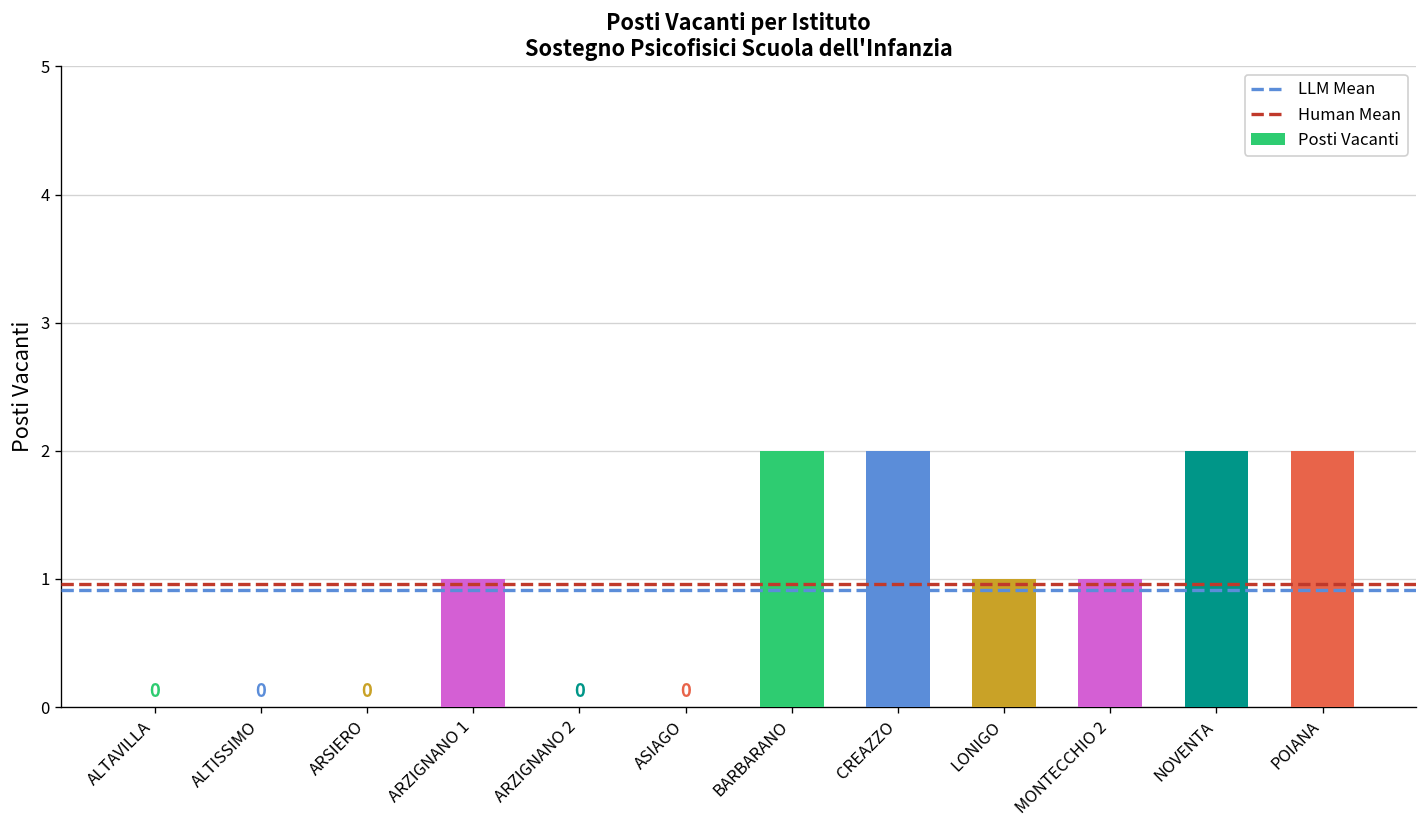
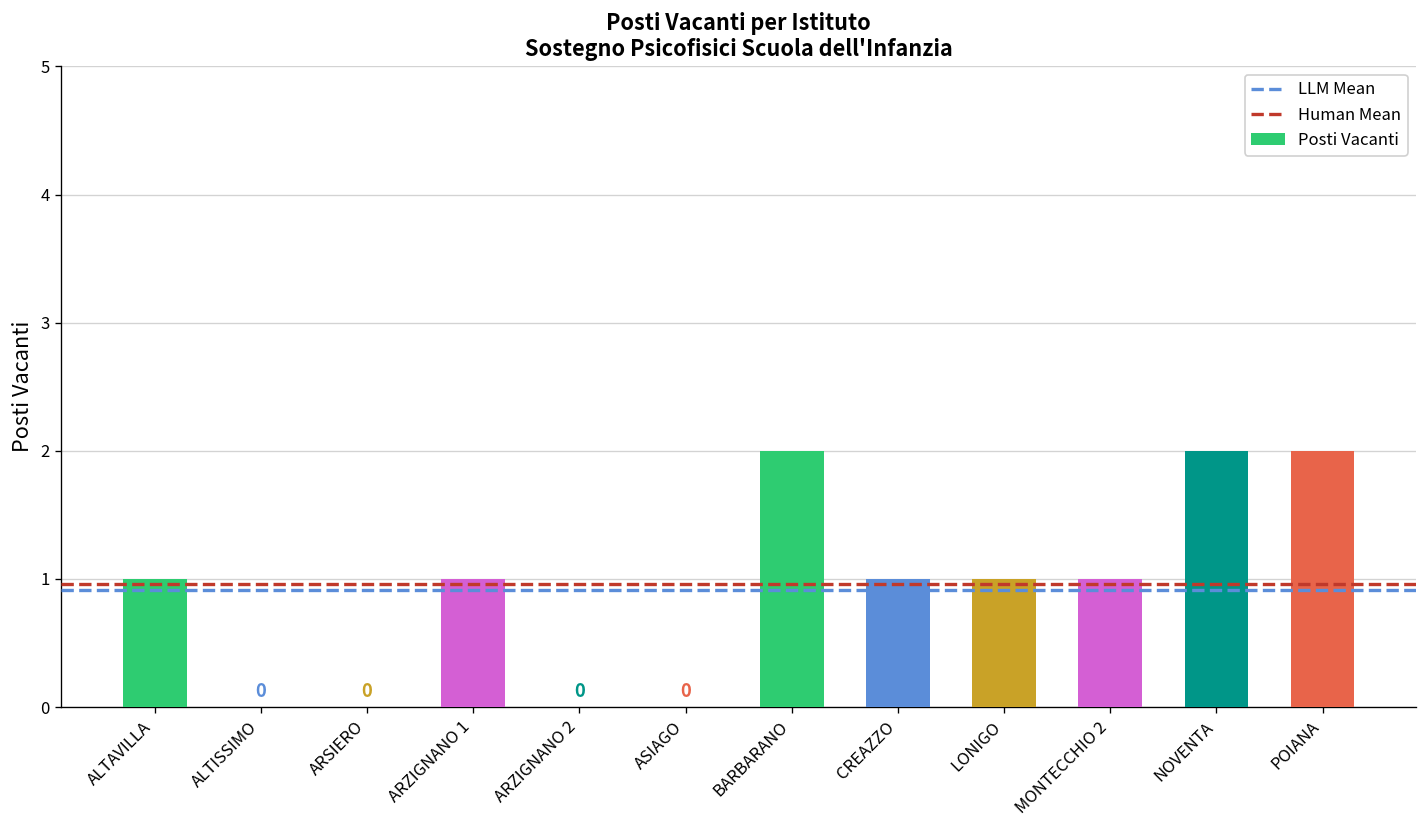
  {
-   "ALTAVILLA": 0,
+   "ALTAVILLA": 1,
    "ARZIGNANO 1": 1,
    "BARBARANO": 2,
-   "CREAZZO": 2,
+   "CREAZZO": 1,
    "LONIGO": 1,
    "MONTECCHIO 2": 1,
    "NOVENTA": 2,
    "POIANA": 2
  }
